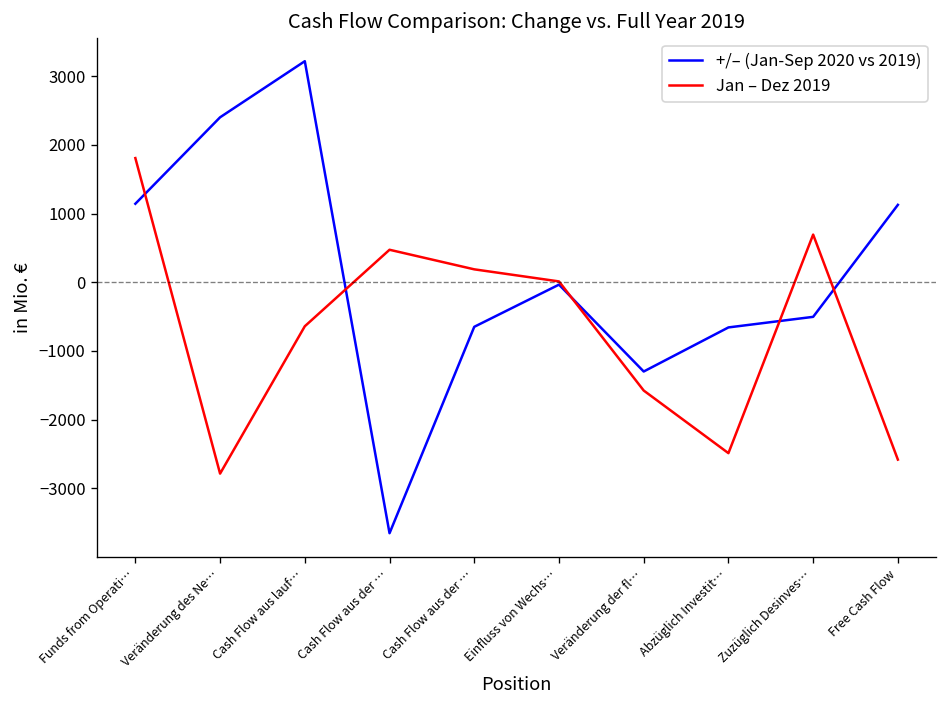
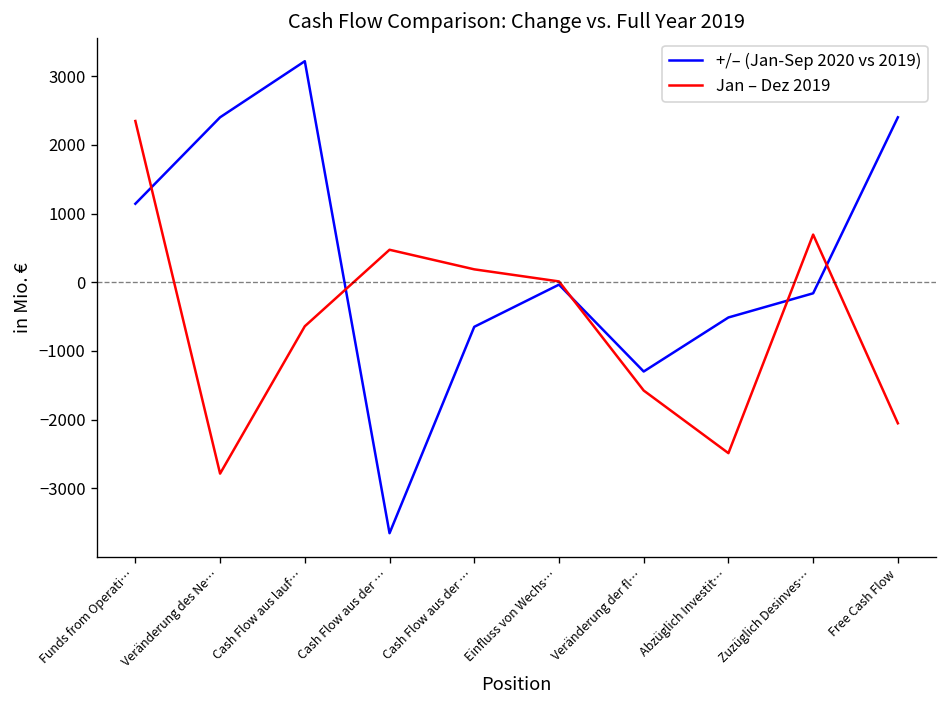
  {
    "+/– (Jan-Sep 2020 vs 2019)": {
      "Funds from Operati…": 1100,
      "Veränderung des Ne…": 2400,
      "Cash Flow aus lauf…": 3200,
      "Einfluss von Wechs…": 0,
      "Veränderung der fl…": -1300,
-     "Abzüglich Investit…": -700,
-     "Zuzüglich Desinves…": -500,
-     "Free Cash Flow": 1100
+     "Abzüglich Investit…": -500,
+     "Zuzüglich Desinves…": -200,
+     "Free Cash Flow": 2400
    },
    "Jan – Dez 2019": {
-     "Funds from Operati…": 1800,
+     "Funds from Operati…": 2300,
      "Veränderung des Ne…": -2800,
      "Cash Flow aus lauf…": -600,
      "Einfluss von Wechs…": 0,
      "Veränderung der fl…": -1600,
      "Abzüglich Investit…": -2500,
      "Zuzüglich Desinves…": 700,
-     "Free Cash Flow": -2600
+     "Free Cash Flow": -2100
    }
  }
